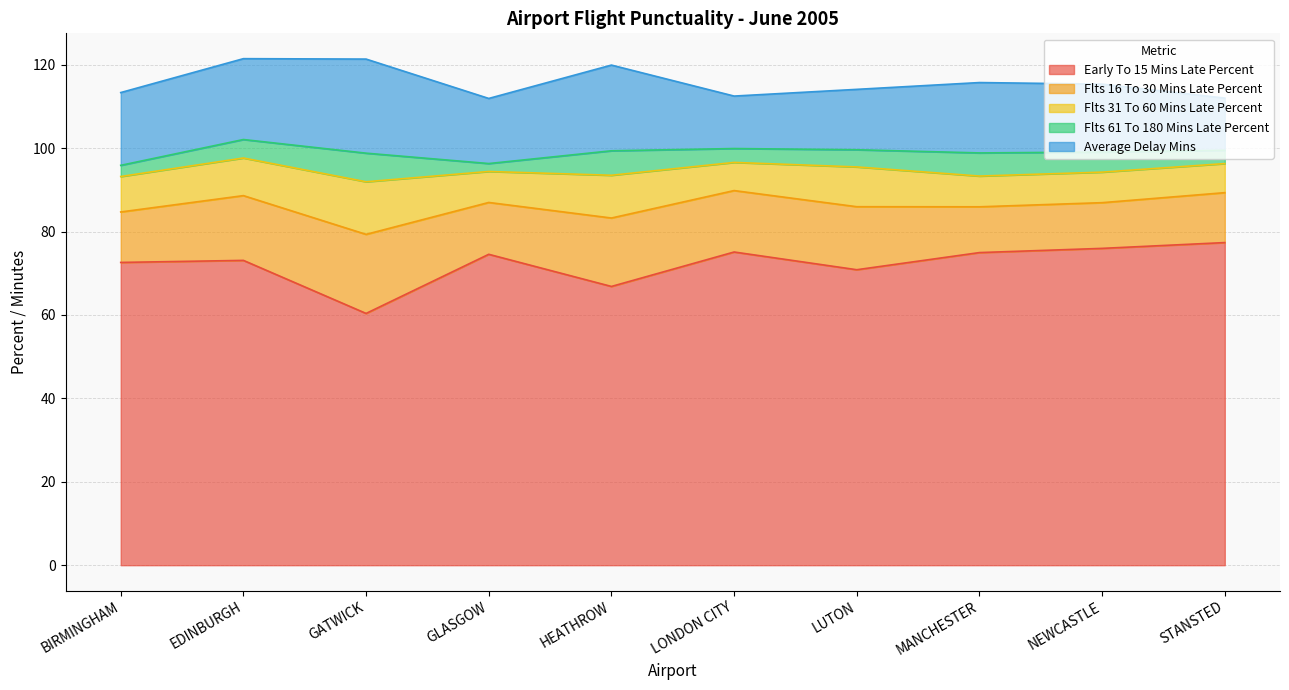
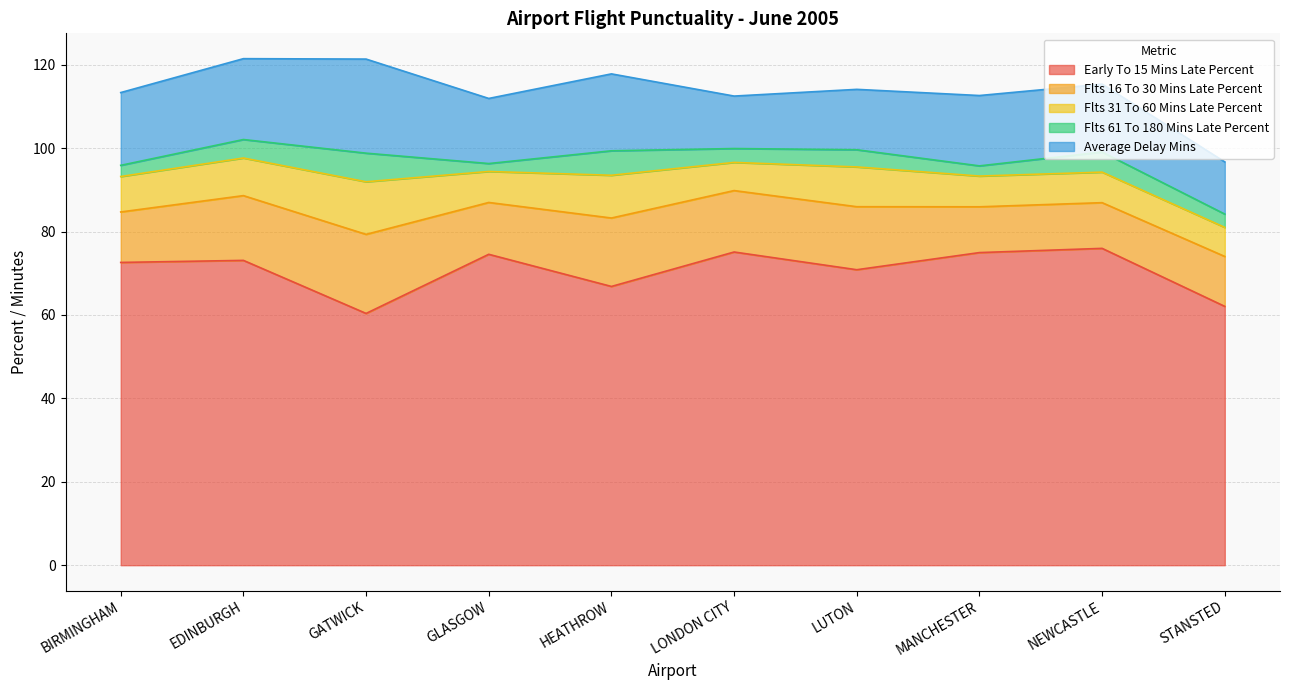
  {
    "Early To 15 Mins Late Percent": {
      "BIRMINGHAM": 73,
      "EDINBURGH": 73,
      "GATWICK": 60,
      "GLASGOW": 75,
      "HEATHROW": 67,
      "LONDON CITY": 75,
      "LUTON": 71,
      "MANCHESTER": 75,
      "NEWCASTLE": 76,
-     "STANSTED": 77
+     "STANSTED": 62
    },
    "Flts 61 To 180 Mins Late Percent": {
      "BIRMINGHAM": 3,
      "EDINBURGH": 4,
      "GATWICK": 7,
      "GLASGOW": 2,
      "HEATHROW": 6,
      "LONDON CITY": 3,
      "LUTON": 4,
-     "MANCHESTER": 6
+     "MANCHESTER": 2
    },
    "Average Delay Mins": {
      "BIRMINGHAM": 17,
      "EDINBURGH": 19,
      "GATWICK": 23,
      "GLASGOW": 16,
-     "HEATHROW": 21,
+     "HEATHROW": 18,
      "LONDON CITY": 13,
      "LUTON": 14,
      "MANCHESTER": 17
    }
  }
